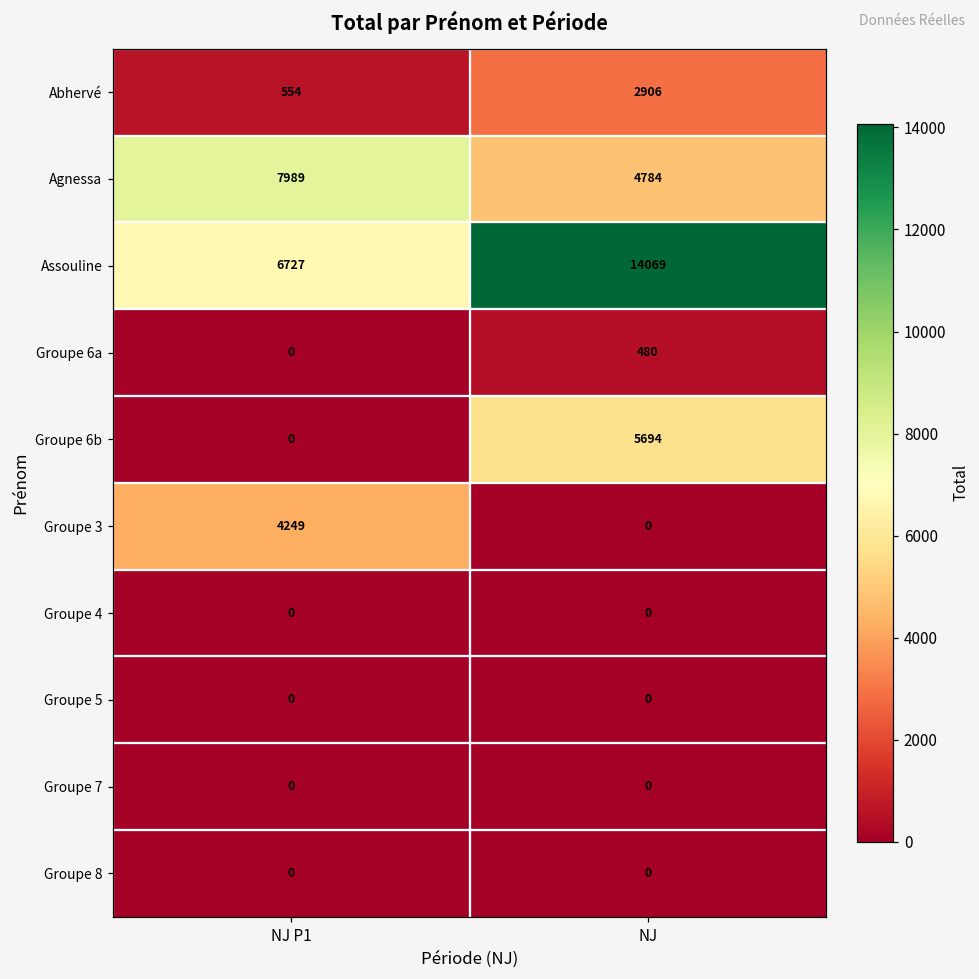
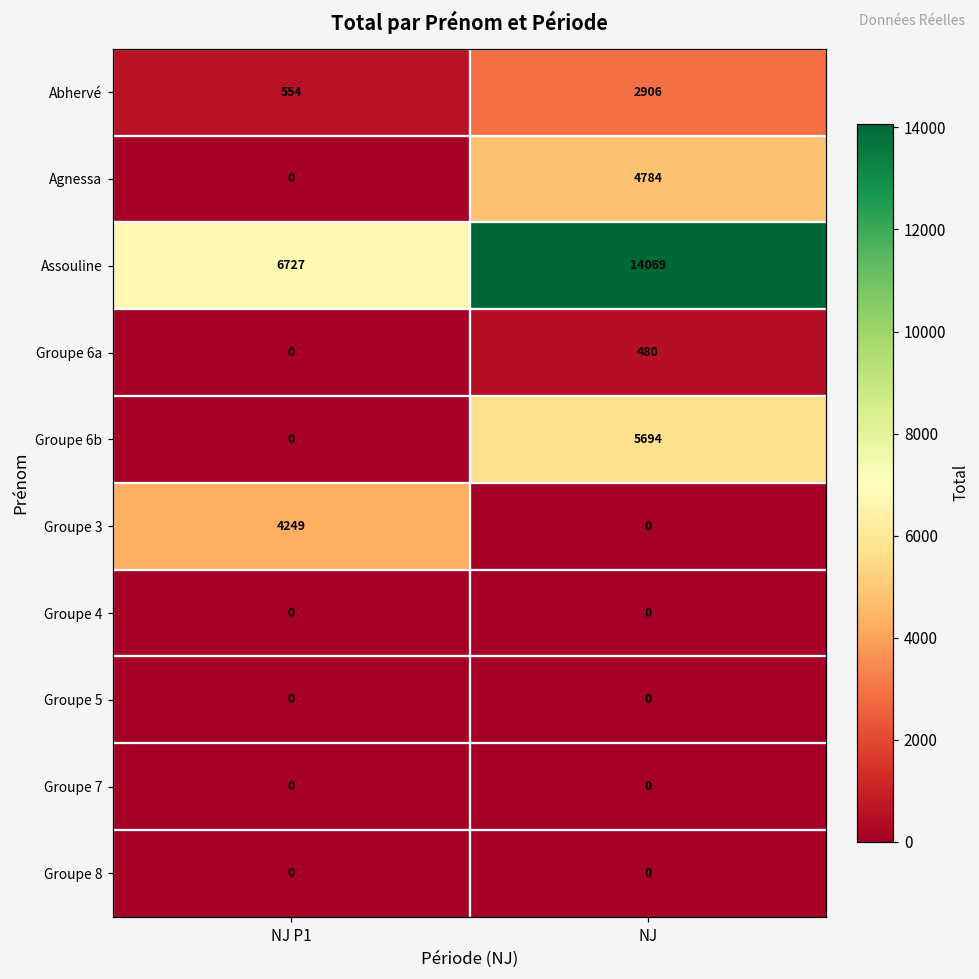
  {
    "Abhervé": {
      "NJ P1": 554,
      "NJ": 2906
    },
    "Agnessa": {
-     "NJ P1": 7989,
+     "NJ P1": 0,
      "NJ": 4784
    },
    "Assouline": {
      "NJ P1": 6727,
      "NJ": 14069
    },
    "Groupe 6a": {
      "NJ P1": 0,
      "NJ": 480
    },
    "Groupe 6b": {
      "NJ P1": 0,
      "NJ": 5694
    },
    "Groupe 3": {
      "NJ P1": 4249,
      "NJ": 0
    },
    "Groupe 4": {
      "NJ P1": 0,
      "NJ": 0
    },
    "Groupe 5": {
      "NJ P1": 0,
      "NJ": 0
    },
    "Groupe 7": {
      "NJ P1": 0,
      "NJ": 0
    },
    "Groupe 8": {
      "NJ P1": 0,
      "NJ": 0
    }
  }
